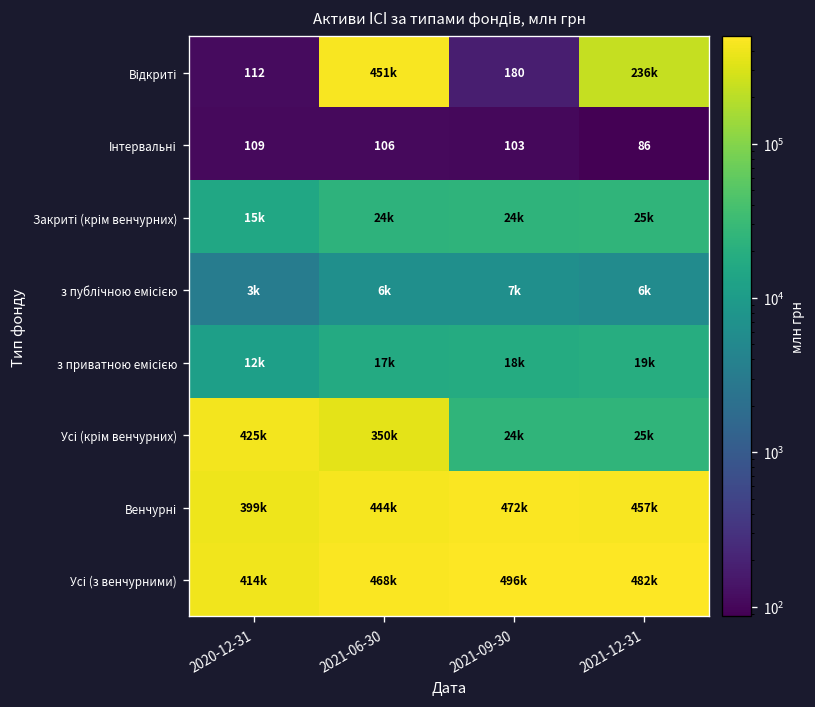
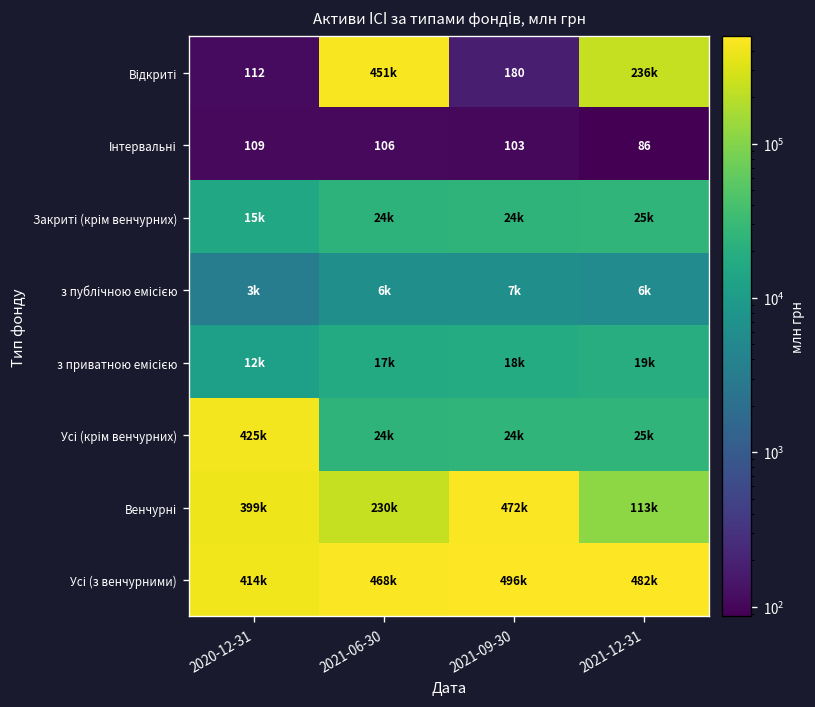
  {
    "Відкриті": {
      "2020-12-31": "112",
      "2021-06-30": "451k",
      "2021-09-30": "180",
      "2021-12-31": "236k"
    },
    "Інтервальні": {
      "2020-12-31": "109",
      "2021-06-30": "106",
      "2021-09-30": "103",
      "2021-12-31": "86"
    },
    "Закриті (крім венчурних)": {
      "2020-12-31": "15k",
      "2021-06-30": "24k",
      "2021-09-30": "24k",
      "2021-12-31": "25k"
    },
    "з публічною емісією": {
      "2020-12-31": "3k",
      "2021-06-30": "6k",
      "2021-09-30": "7k",
      "2021-12-31": "6k"
    },
    "з приватною емісією": {
      "2020-12-31": "12k",
      "2021-06-30": "17k",
      "2021-09-30": "18k",
      "2021-12-31": "19k"
    },
    "Усі (крім венчурних)": {
      "2020-12-31": "425k",
-     "2021-06-30": "350k",
+     "2021-06-30": "24k",
      "2021-09-30": "24k",
      "2021-12-31": "25k"
    },
    "Венчурні": {
      "2020-12-31": "399k",
-     "2021-06-30": "444k",
+     "2021-06-30": "230k",
      "2021-09-30": "472k",
-     "2021-12-31": "457k"
+     "2021-12-31": "113k"
    },
    "Усі (з венчурними)": {
      "2020-12-31": "414k",
      "2021-06-30": "468k",
      "2021-09-30": "496k",
      "2021-12-31": "482k"
    }
  }
